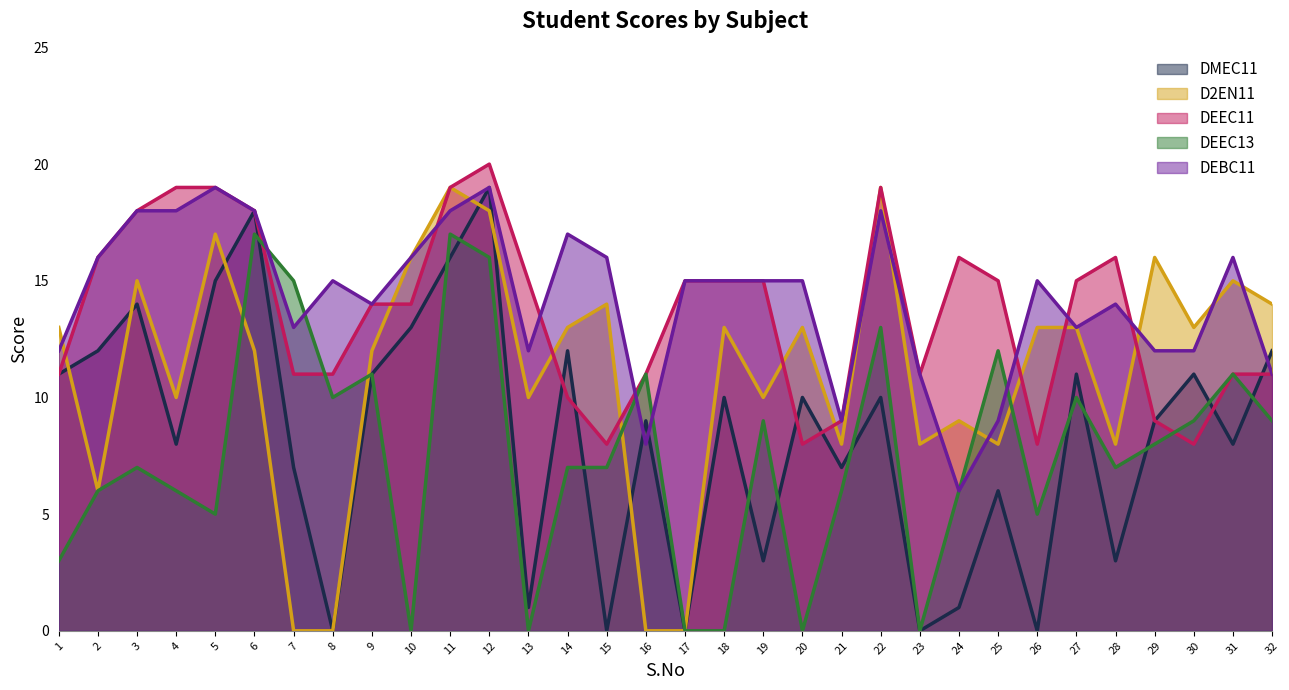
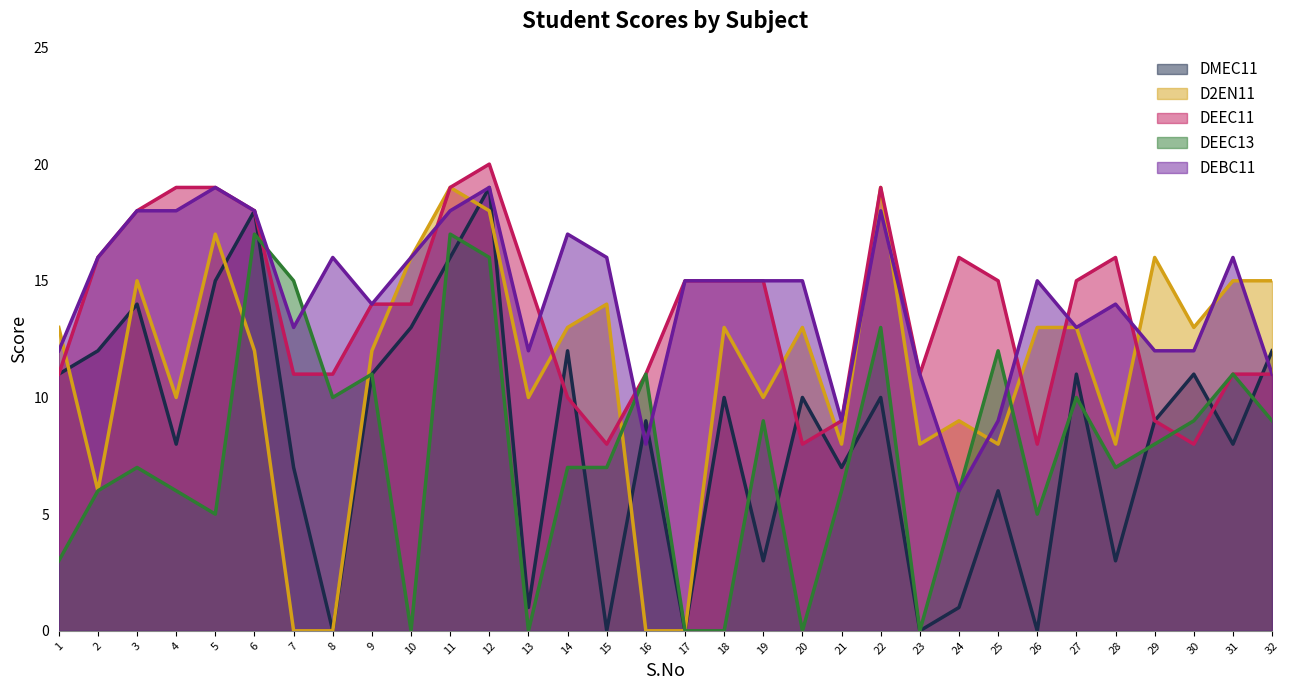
  {
    "DMEC11": {
      "2": 12,
      "3": 14,
      "4": 8,
      "5": 15,
      "7": 7,
      "10": 13,
      "11": 16,
      "13": 1,
      "14": 12,
      "15": 0,
      "16": 9,
      "18": 10,
      "19": 3,
      "20": 10,
      "21": 7,
      "22": 10,
      "24": 1,
      "25": 6,
      "26": 0,
      "27": 11,
      "28": 3,
      "30": 11,
      "31": 8,
      "32": 12
    },
    "D2EN11": {
      "1": 13,
      "3": 15,
      "4": 10,
      "5": 17,
      "6": 12,
      "7": 0,
      "9": 12,
      "12": 18,
      "13": 10,
      "14": 13,
      "15": 14,
      "16": 0,
      "18": 13,
      "19": 10,
      "20": 13,
      "21": 8,
      "23": 8,
      "24": 9,
      "25": 8,
      "26": 13,
      "28": 8,
      "29": 16,
      "30": 13,
      "31": 15,
-     "32": 14
+     "32": 15
    },
    "DEEC11": {
      "4": 19,
      "7": 11,
      "8": 11,
      "10": 14,
      "12": 20,
      "13": 15,
      "14": 10,
      "15": 8,
      "20": 8,
      "24": 16,
      "25": 15,
      "26": 8,
      "27": 15,
      "28": 16,
      "30": 8
    },
    "DEEC13": {
      "1": 3,
      "3": 7,
      "4": 6,
      "5": 5,
      "6": 17,
      "7": 15,
      "8": 10,
      "10": 0,
      "11": 17,
      "12": 16,
      "13": 0,
      "14": 7,
      "15": 7,
      "18": 0,
      "19": 9,
      "20": 0,
      "21": 6,
      "22": 13,
      "25": 12,
      "26": 5,
      "27": 10,
      "28": 7,
      "29": 8,
      "30": 9,
      "32": 9
    },
    "DEBC11": {
      "1": 12,
      "4": 18,
      "7": 13,
-     "8": 15,
+     "8": 16,
      "11": 18,
      "13": 12,
      "14": 17,
      "15": 16,
      "16": 8,
      "20": 15,
      "22": 18,
      "25": 9,
      "26": 15,
      "28": 14,
      "29": 12,
      "30": 12,
      "31": 16
    }
  }
